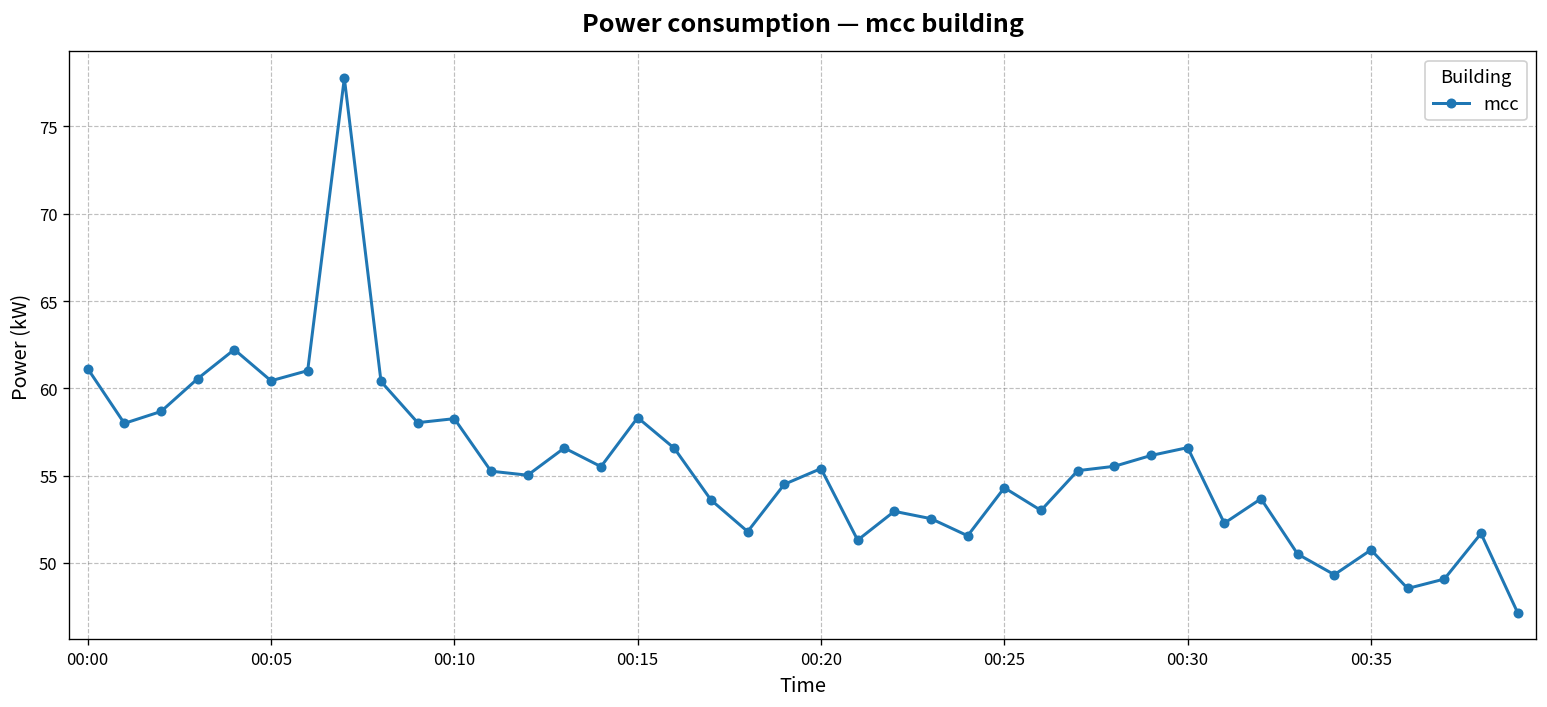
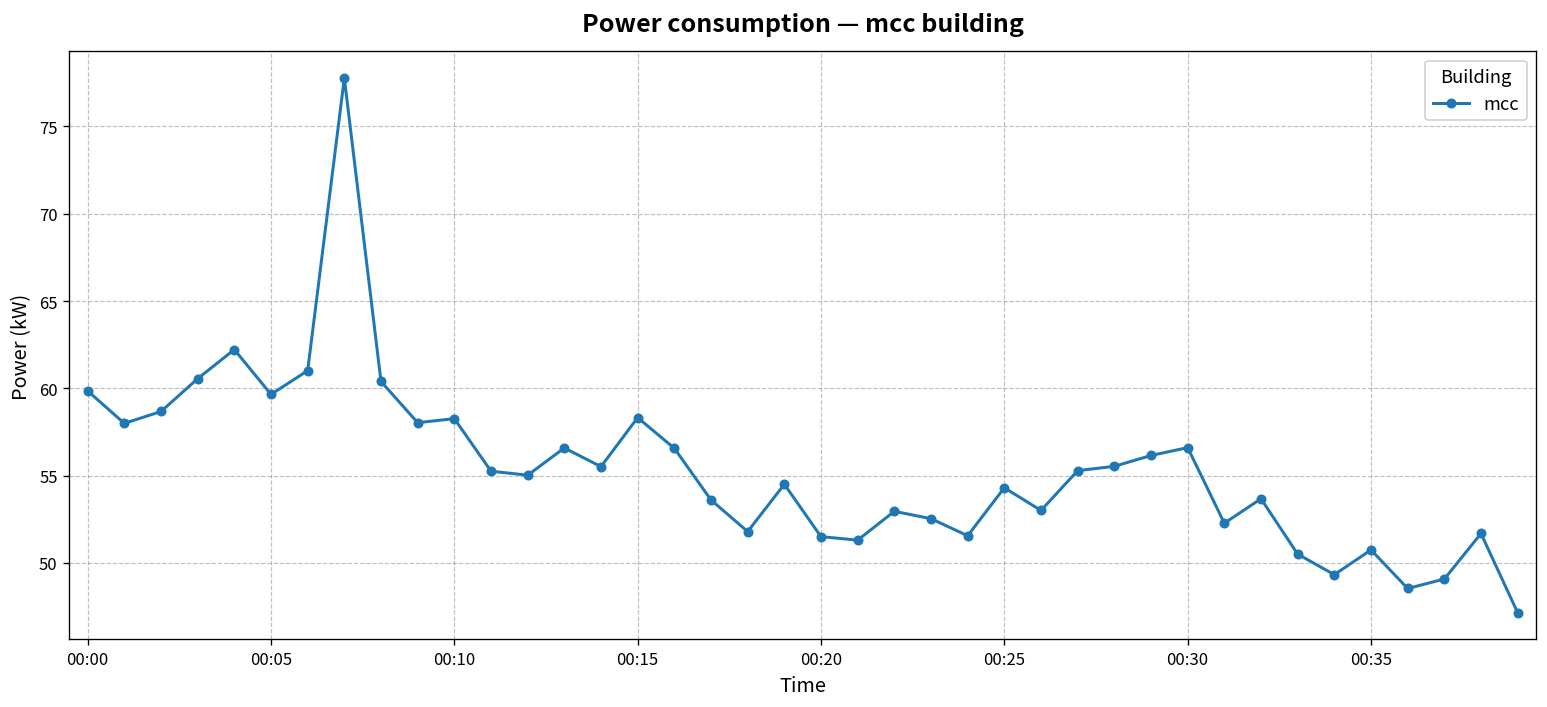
  {
-   "00:00": 61.1,
-   "00:05": 60.4,
+   "00:00": 59.9,
+   "00:05": 59.7,
    "00:10": 58.3,
    "00:15": 58.3,
-   "00:20": 55.4,
+   "00:20": 51.5,
    "00:25": 54.3,
    "00:30": 56.6,
    "00:35": 50.7
  }
